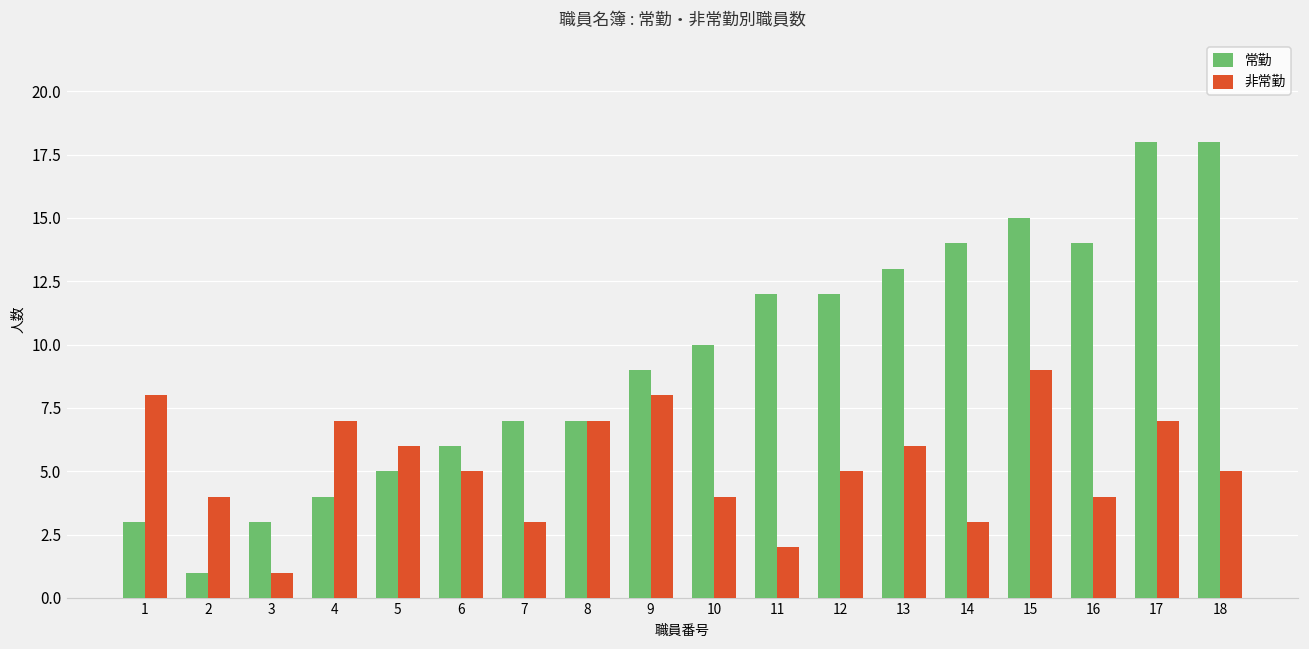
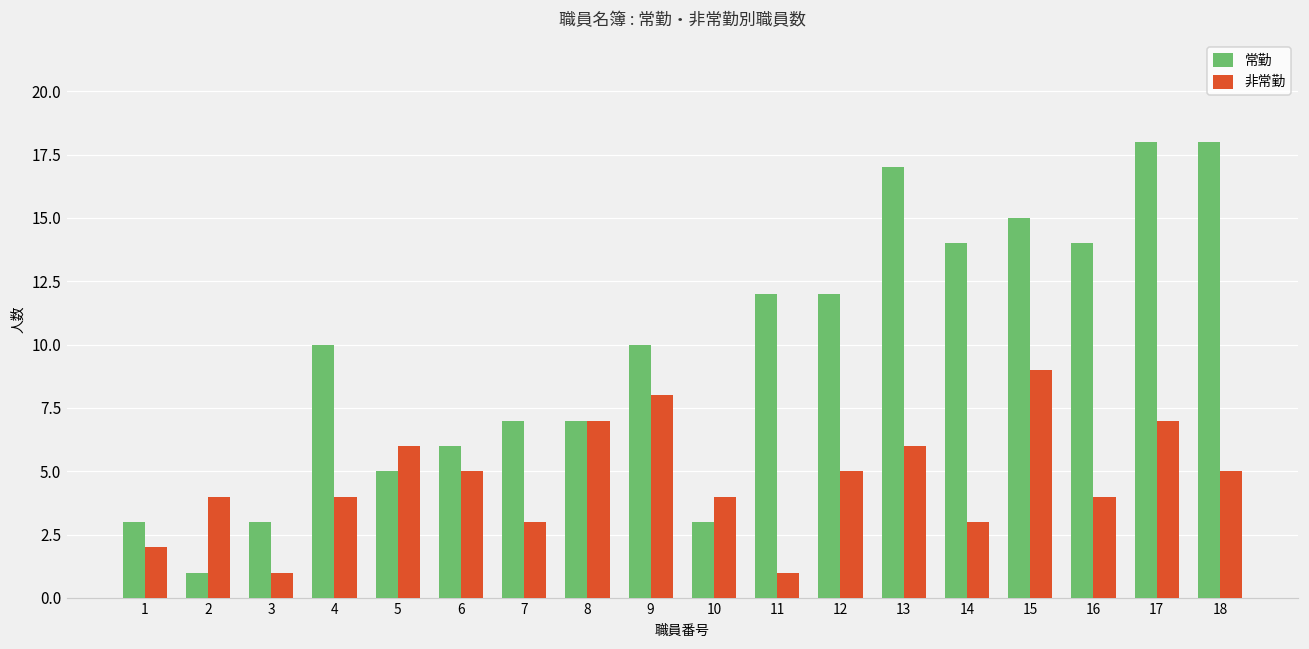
  {
    "常勤": {
      "1": 3,
      "2": 1,
      "3": 3,
-     "4": 4,
+     "4": 10,
      "5": 5,
      "6": 6,
      "7": 7,
      "8": 7,
-     "9": 9,
-     "10": 10,
+     "9": 10,
+     "10": 3,
      "11": 12,
      "12": 12,
-     "13": 13,
+     "13": 17,
      "14": 14,
      "15": 15,
      "16": 14,
      "17": 18,
      "18": 18
    },
    "非常勤": {
-     "1": 8,
+     "1": 2,
      "2": 4,
      "3": 1,
-     "4": 7,
+     "4": 4,
      "5": 6,
      "6": 5,
      "7": 3,
      "8": 7,
      "9": 8,
      "10": 4,
-     "11": 2,
+     "11": 1,
      "12": 5,
      "13": 6,
      "14": 3,
      "15": 9,
      "16": 4,
      "17": 7,
      "18": 5
    }
  }
